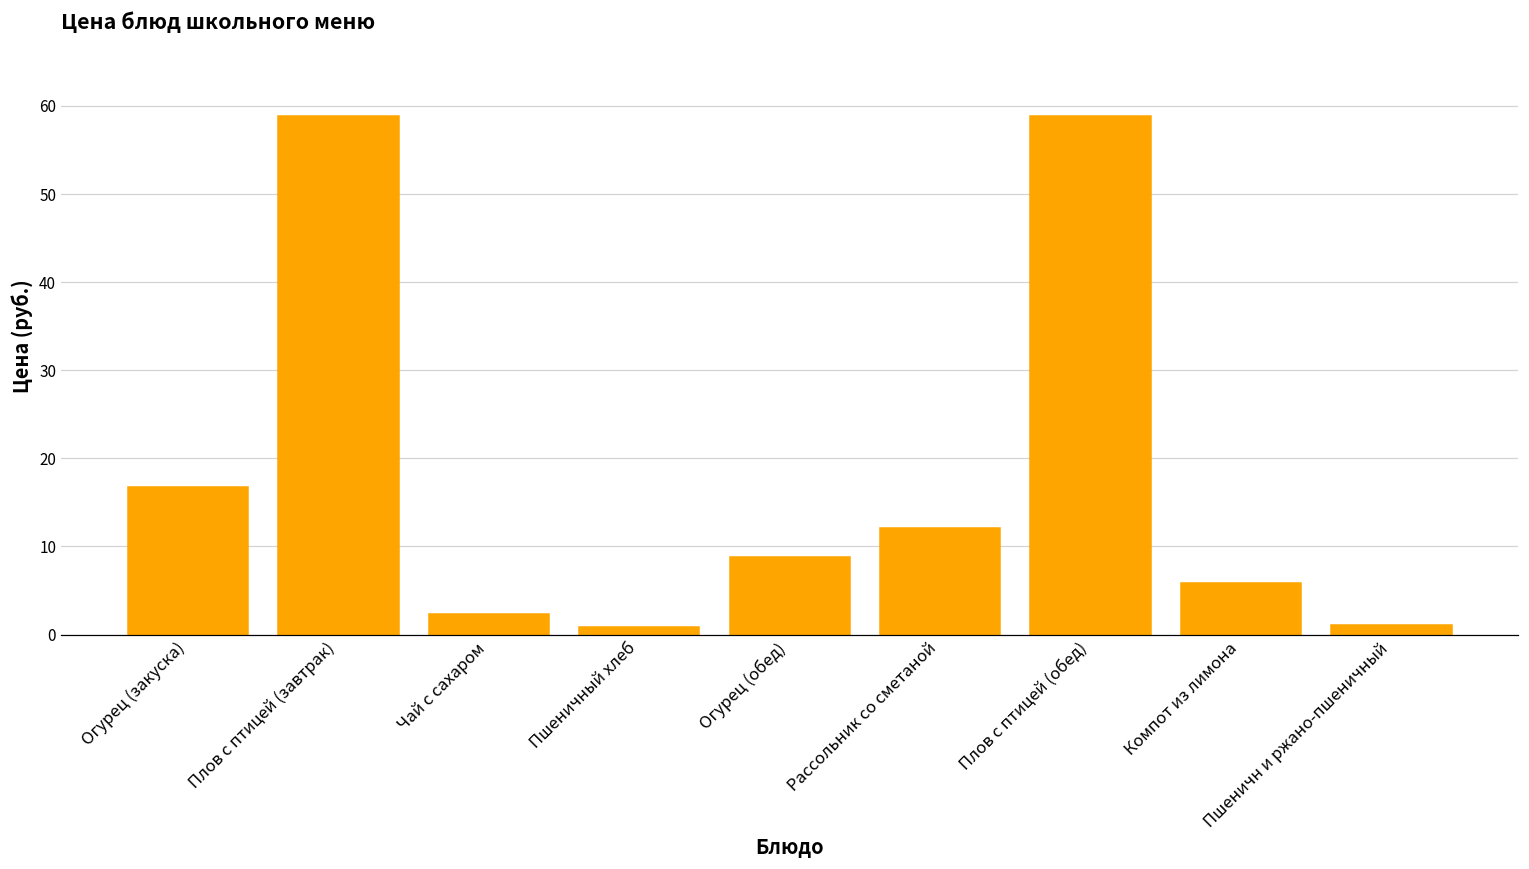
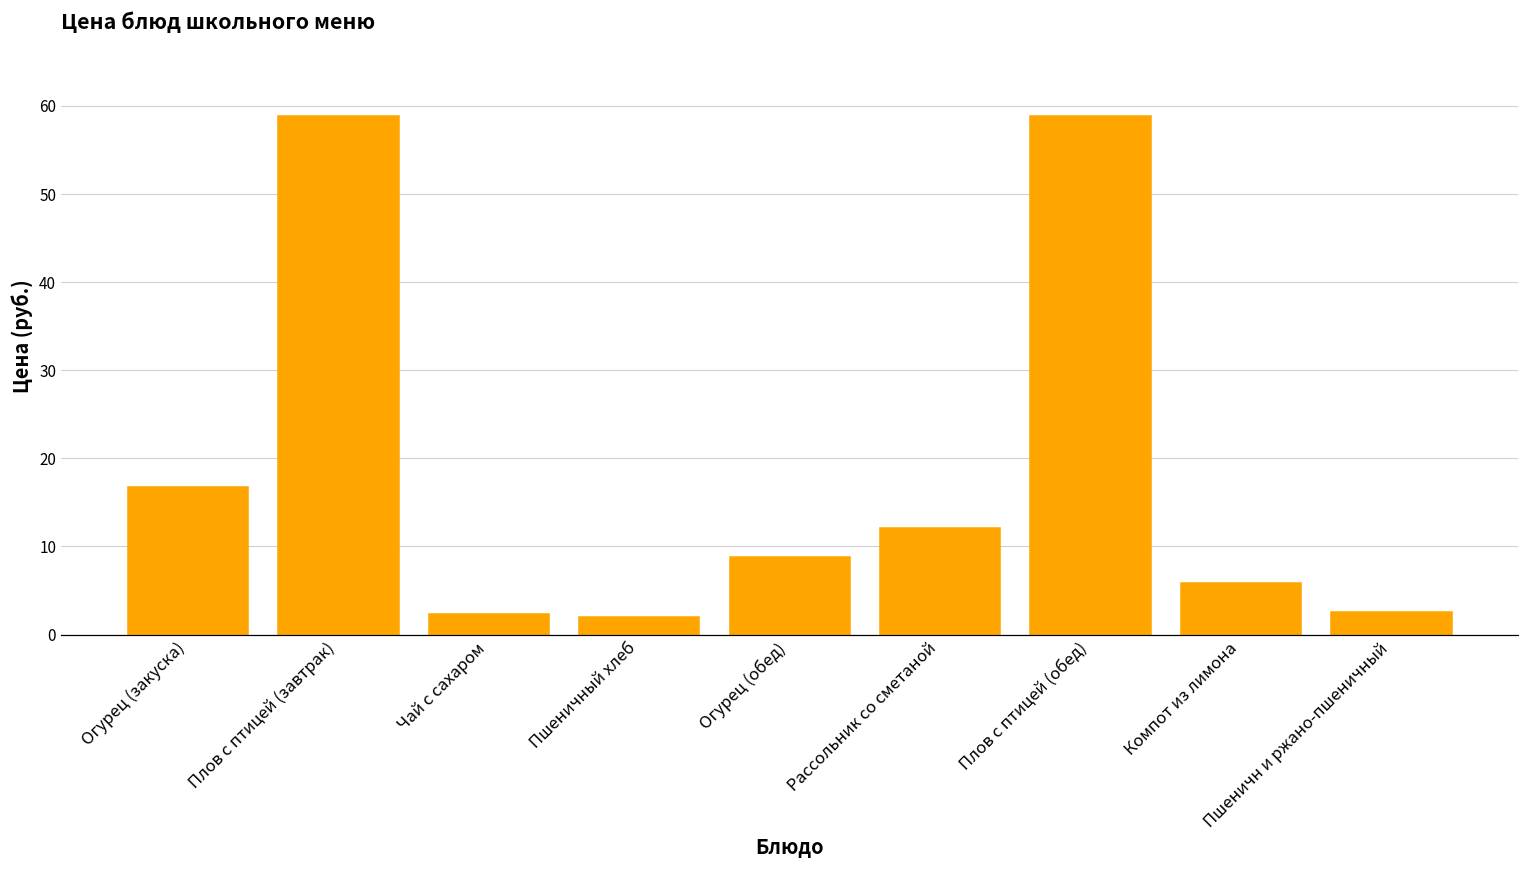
  {
    "Огурец (закуска)": 17,
    "Плов с птицей (завтрак)": 59,
    "Чай с сахаром": 2,
-   "Пшеничный хлеб": 1,
+   "Пшеничный хлеб": 2,
    "Огурец (обед)": 9,
    "Рассольник со сметаной": 12,
    "Плов с птицей (обед)": 59,
    "Компот из лимона": 6,
-   "Пшеничн и ржано-пшеничный": 1
+   "Пшеничн и ржано-пшеничный": 3
  }
